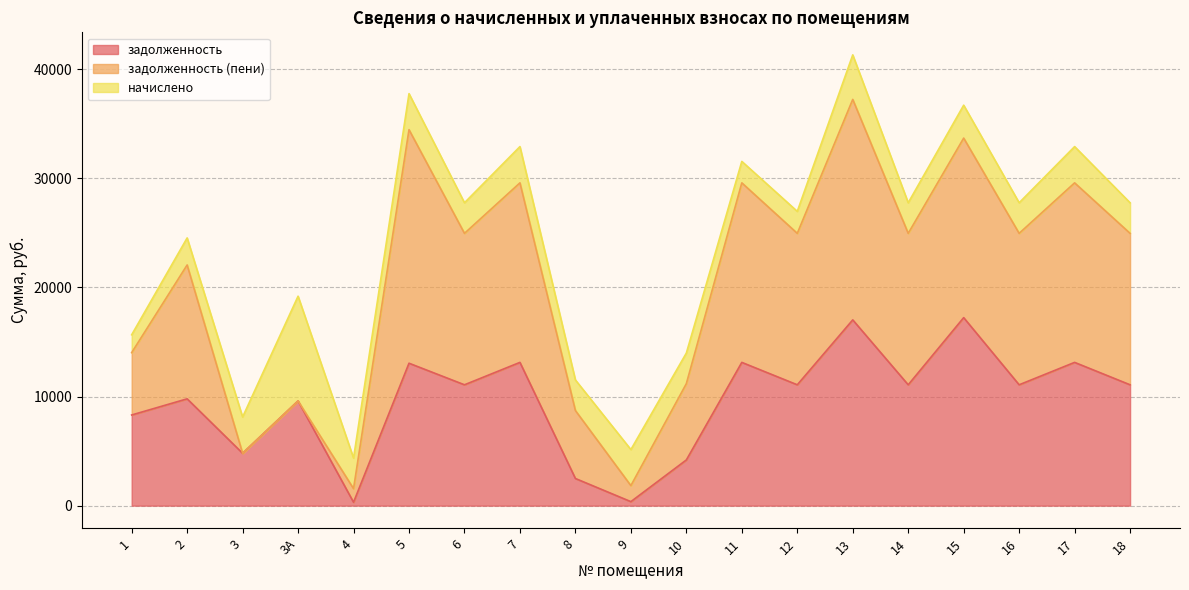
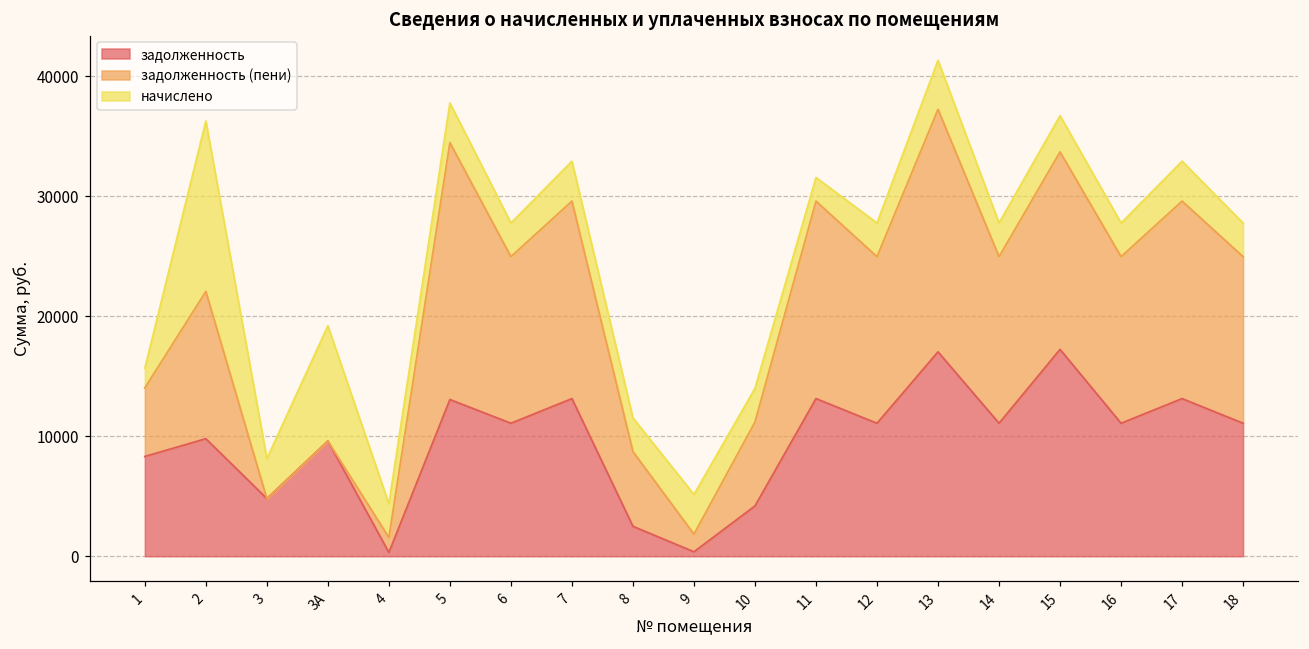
  {
    "задолженность": {
      "1": 8300,
      "2": 9800,
      "4": 300,
      "5": 13100,
      "6": 11100,
      "7": 13100,
      "8": 2500,
      "9": 400,
      "10": 4200,
      "11": 13100,
      "12": 11100,
      "13": 17000,
      "14": 11100,
      "15": 17200,
      "16": 11100,
      "17": 13100,
      "18": 11100
    },
    "задолженность (пени)": {
      "1": 5700,
      "2": 12300,
      "4": 1200,
      "5": 21400,
      "6": 13900,
      "7": 16500,
      "8": 6200,
      "9": 1500,
      "10": 7000,
      "11": 16500,
      "12": 13900,
      "13": 20200,
      "14": 13900,
      "15": 16500,
      "16": 13900,
      "17": 16500,
      "18": 13900
    },
    "начислено": {
      "1": 1600,
-     "2": 2500,
+     "2": 14200,
      "3": 3300,
      "3А": 9600,
      "4": 2800,
      "5": 3300,
      "6": 2800,
      "7": 3300,
      "8": 2800,
      "9": 3300,
      "10": 2800,
      "11": 2000,
-     "12": 2000,
+     "12": 2800,
      "13": 4100,
      "14": 2800,
      "15": 3000,
      "16": 2800,
      "17": 3300,
      "18": 2800
    }
  }
